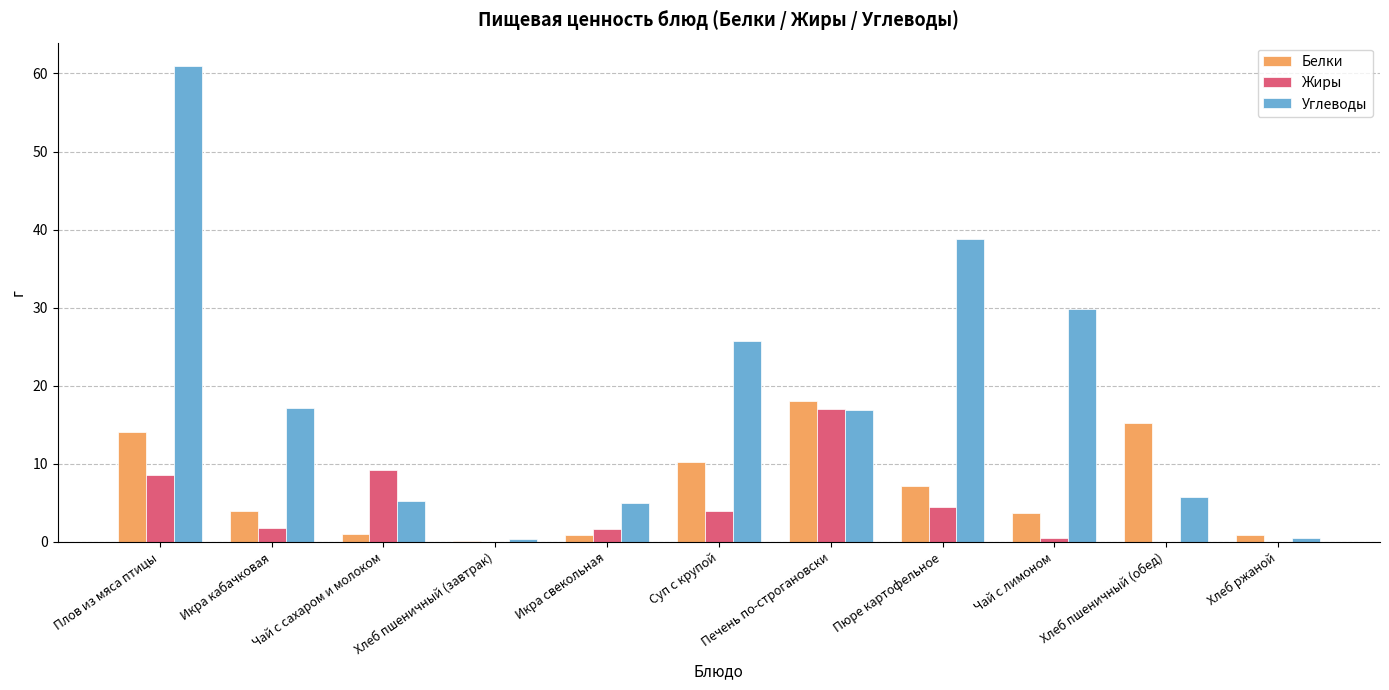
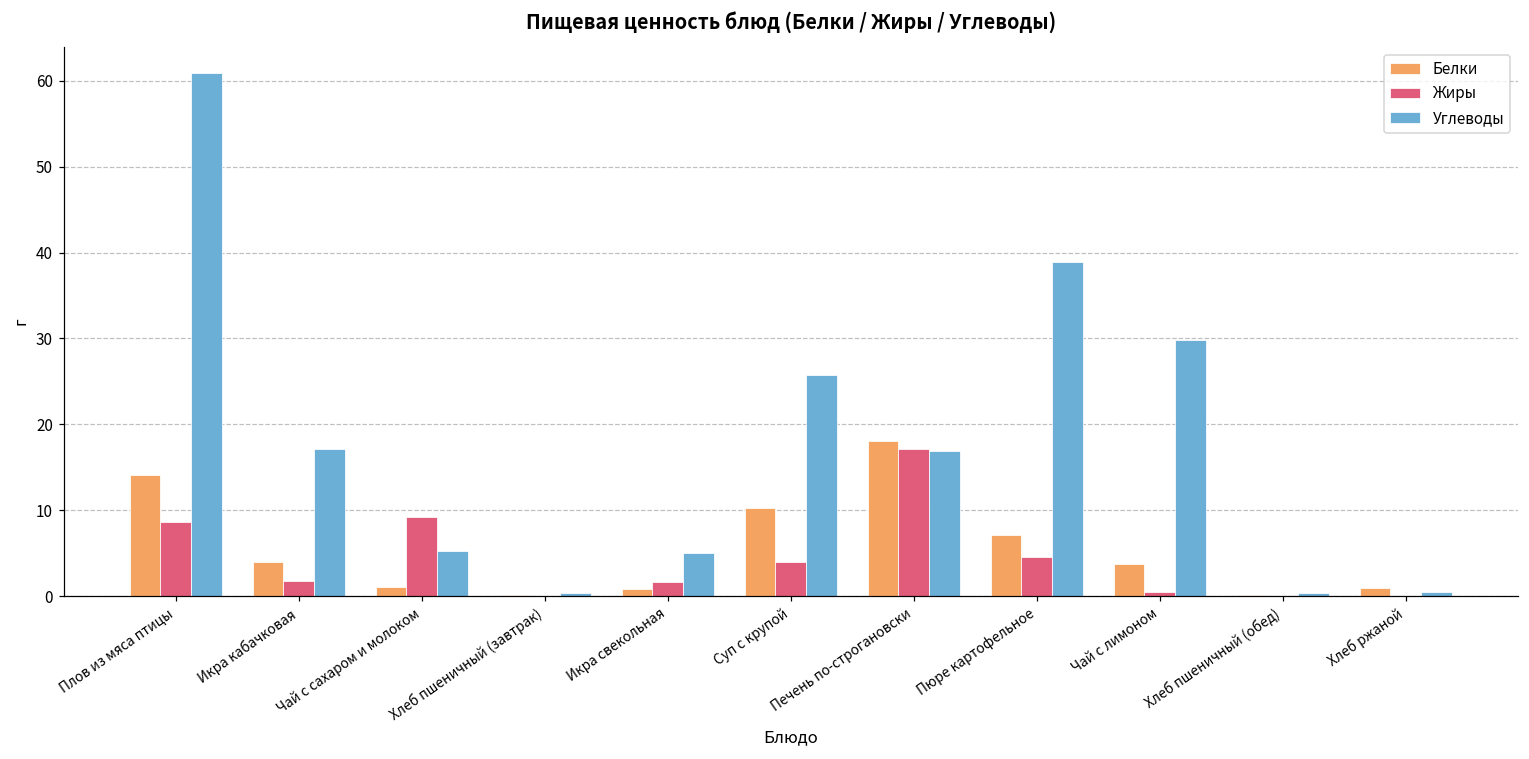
  {
    "Белки": {
      "Плов из мяса птицы": 14,
      "Икра кабачковая": 4,
      "Чай с сахаром и молоком": 1,
      "Икра свекольная": 1,
      "Суп с крупой": 10,
      "Печень по-строгановски": 18,
      "Пюре картофельное": 7,
      "Чай с лимоном": 4,
-     "Хлеб пшеничный (обед)": 15,
+     "Хлеб пшеничный (обед)": 0,
      "Хлеб ржаной": 1
    },
    "Жиры": {
      "Плов из мяса птицы": 9,
      "Икра кабачковая": 2,
      "Чай с сахаром и молоком": 9,
      "Икра свекольная": 2,
      "Суп с крупой": 4,
      "Печень по-строгановски": 17,
      "Пюре картофельное": 5,
      "Чай с лимоном": 0
    },
    "Углеводы": {
      "Плов из мяса птицы": 61,
      "Икра кабачковая": 17,
      "Чай с сахаром и молоком": 5,
      "Хлеб пшеничный (завтрак)": 0,
      "Икра свекольная": 5,
      "Суп с крупой": 26,
      "Печень по-строгановски": 17,
      "Пюре картофельное": 39,
      "Чай с лимоном": 30,
-     "Хлеб пшеничный (обед)": 6,
+     "Хлеб пшеничный (обед)": 0,
      "Хлеб ржаной": 1
    }
  }
